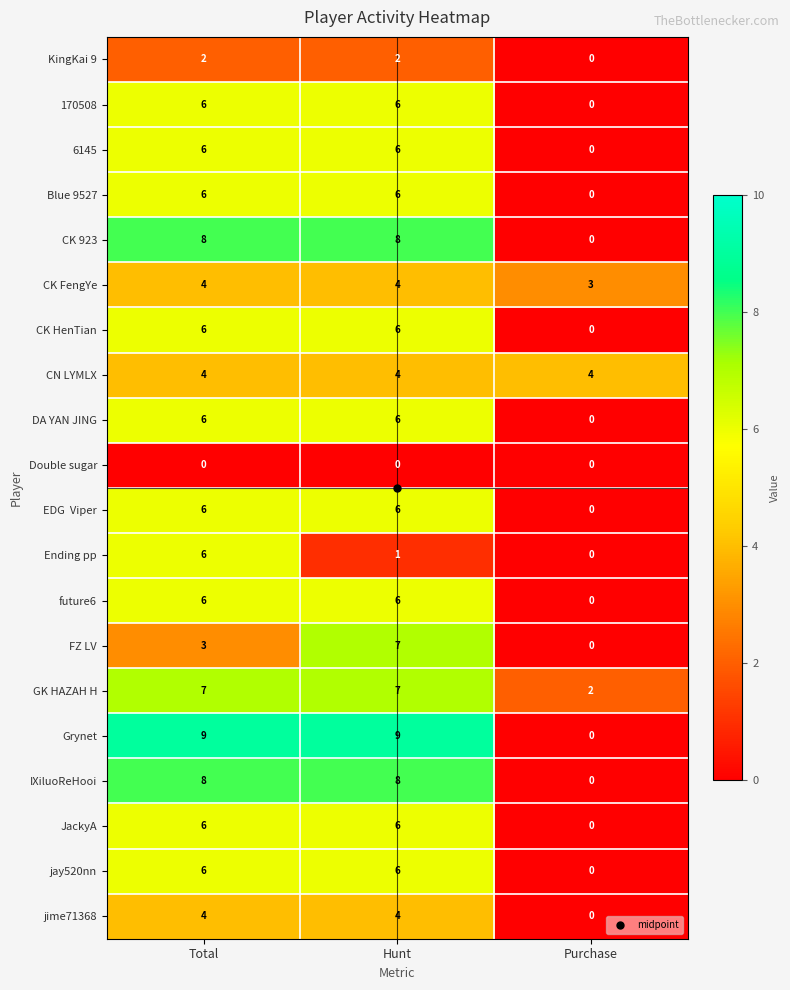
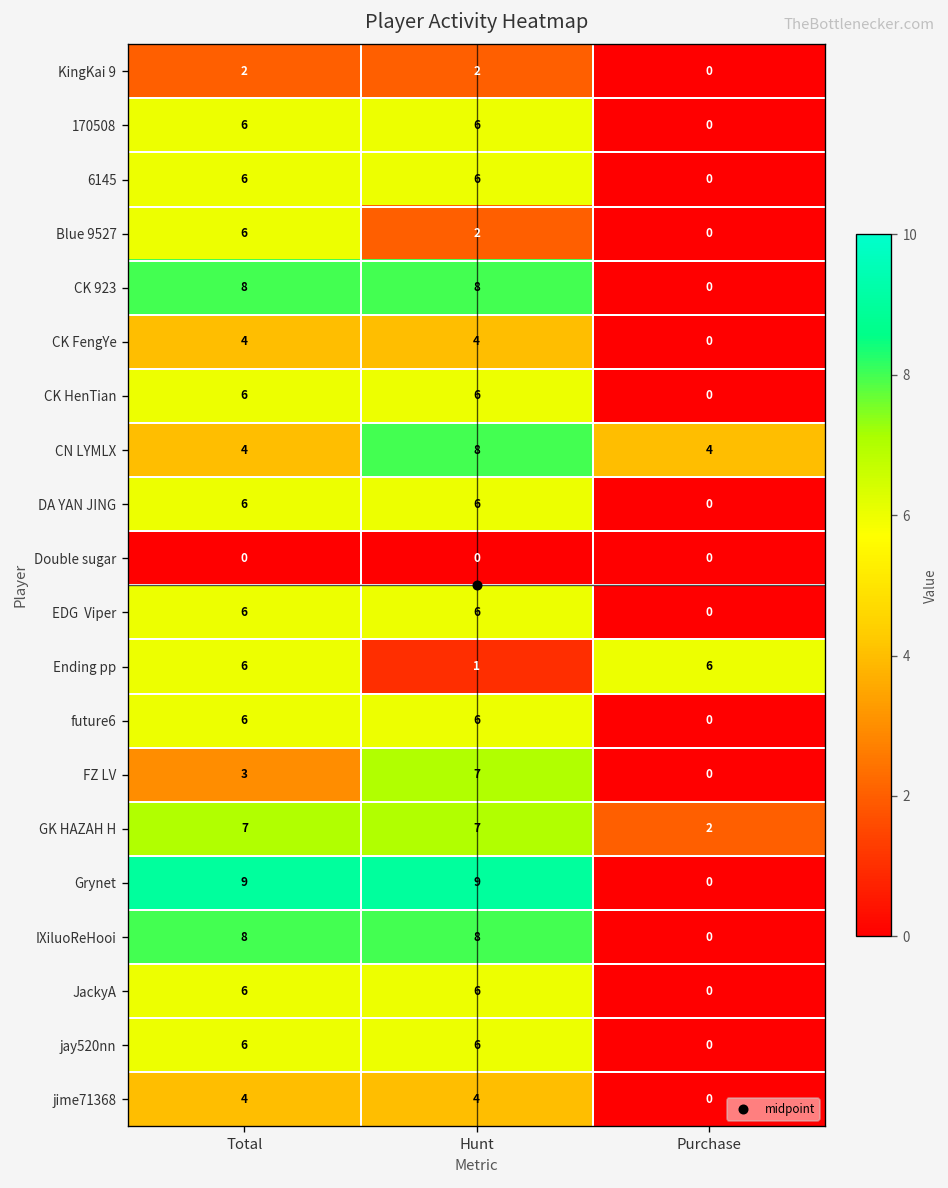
  {
    "KingKai 9": {
      "Total": 2,
      "Hunt": 2,
      "Purchase": 0
    },
    "170508": {
      "Total": 6,
      "Hunt": 6,
      "Purchase": 0
    },
    "6145": {
      "Total": 6,
      "Hunt": 6,
      "Purchase": 0
    },
    "Blue 9527": {
      "Total": 6,
-     "Hunt": 6,
+     "Hunt": 2,
      "Purchase": 0
    },
    "CK 923": {
      "Total": 8,
      "Hunt": 8,
      "Purchase": 0
    },
    "CK FengYe": {
      "Total": 4,
      "Hunt": 4,
-     "Purchase": 3
+     "Purchase": 0
    },
    "CK HenTian": {
      "Total": 6,
      "Hunt": 6,
      "Purchase": 0
    },
    "CN LYMLX": {
      "Total": 4,
-     "Hunt": 4,
+     "Hunt": 8,
      "Purchase": 4
    },
    "DA YAN JING": {
      "Total": 6,
      "Hunt": 6,
      "Purchase": 0
    },
    "Double sugar": {
      "Total": 0,
      "Hunt": 0,
      "Purchase": 0
    },
    "EDG Viper": {
      "Total": 6,
      "Hunt": 6,
      "Purchase": 0
    },
    "Ending pp": {
      "Total": 6,
      "Hunt": 1,
-     "Purchase": 0
+     "Purchase": 6
    },
    "future6": {
      "Total": 6,
      "Hunt": 6,
      "Purchase": 0
    },
    "FZ LV": {
      "Total": 3,
      "Hunt": 7,
      "Purchase": 0
    },
    "GK HAZAH H": {
      "Total": 7,
      "Hunt": 7,
      "Purchase": 2
    },
    "Grynet": {
      "Total": 9,
      "Hunt": 9,
      "Purchase": 0
    },
    "IXiluoReHooi": {
      "Total": 8,
      "Hunt": 8,
      "Purchase": 0
    },
    "JackyA": {
      "Total": 6,
      "Hunt": 6,
      "Purchase": 0
    },
    "jay520nn": {
      "Total": 6,
      "Hunt": 6,
      "Purchase": 0
    },
    "jime71368": {
      "Total": 4,
      "Hunt": 4,
      "Purchase": 0
    }
  }
